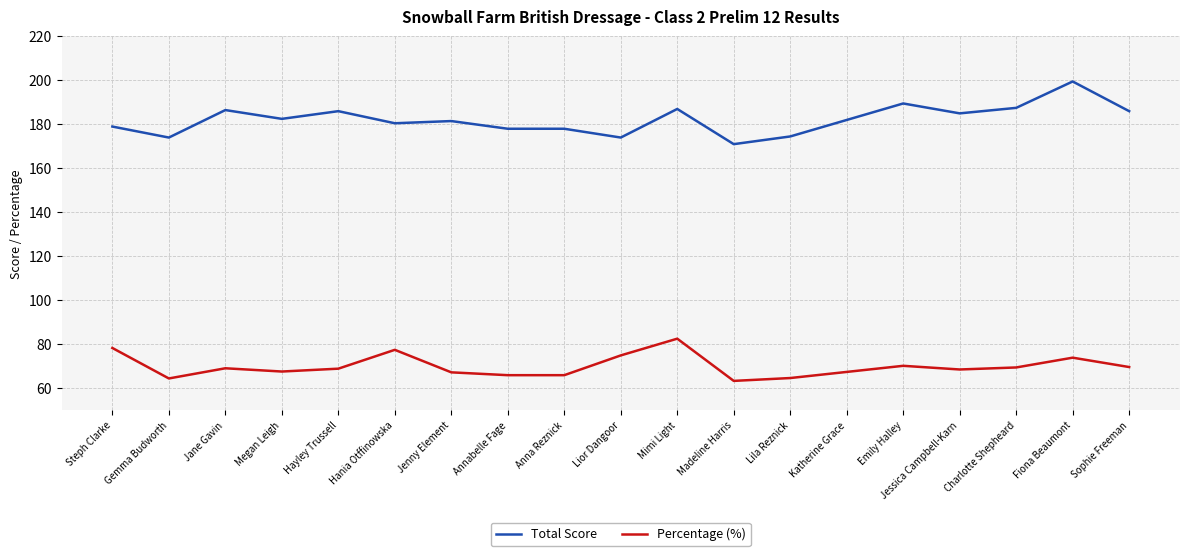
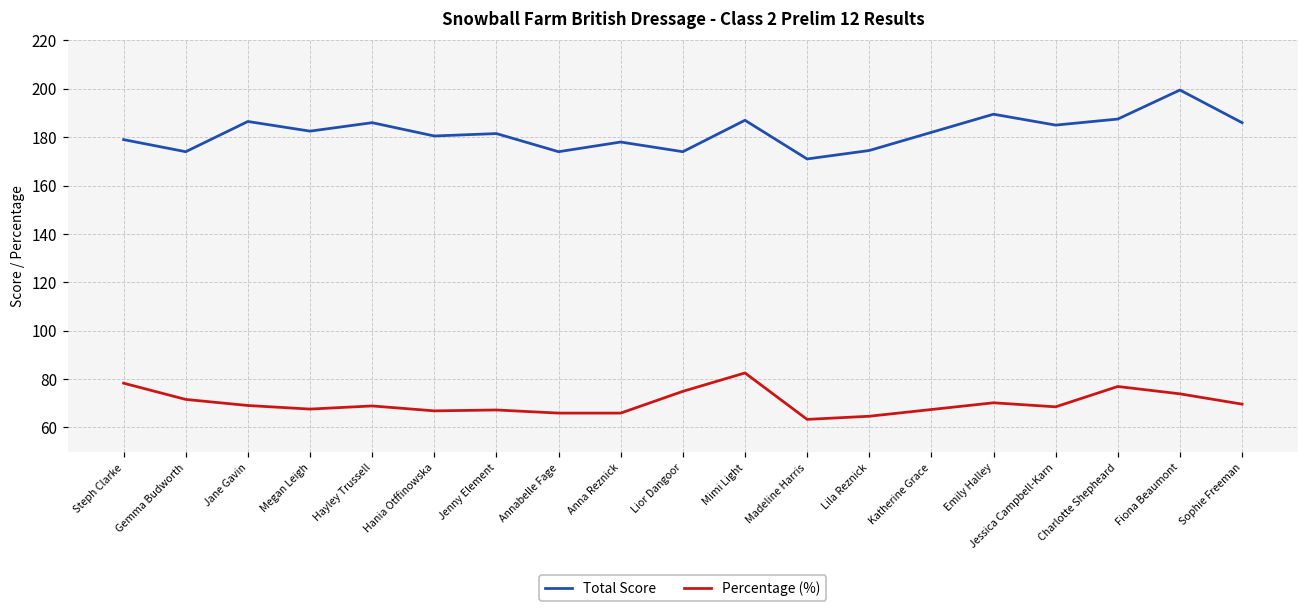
  {
    "Total Score": {
      "Steph Clarke": 179,
      "Gemma Budworth": 174,
      "Jane Gavin": 187,
      "Megan Leigh": 183,
      "Hayley Trussell": 186,
      "Hania Otffinowska": 181,
      "Jenny Element": 182,
-     "Annabelle Fage": 178,
+     "Annabelle Fage": 174,
      "Anna Reznick": 178,
      "Lior Dangoor": 174,
      "Mimi Light": 187,
      "Madeline Harris": 171,
      "Lila Reznick": 175,
      "Katherine Grace": 182,
      "Emily Halley": 190,
      "Jessica Campbell-Karn": 185,
      "Charlotte Shepheard": 188,
      "Fiona Beaumont": 200,
      "Sophie Freeman": 186
    },
    "Percentage (%)": {
      "Steph Clarke": 78,
-     "Gemma Budworth": 64,
+     "Gemma Budworth": 72,
      "Jane Gavin": 69,
      "Megan Leigh": 68,
      "Hayley Trussell": 69,
-     "Hania Otffinowska": 77,
+     "Hania Otffinowska": 67,
      "Jenny Element": 67,
      "Annabelle Fage": 66,
      "Anna Reznick": 66,
      "Lior Dangoor": 75,
      "Mimi Light": 83,
      "Madeline Harris": 63,
      "Lila Reznick": 65,
      "Katherine Grace": 67,
      "Emily Halley": 70,
      "Jessica Campbell-Karn": 69,
-     "Charlotte Shepheard": 69,
+     "Charlotte Shepheard": 77,
      "Fiona Beaumont": 74,
      "Sophie Freeman": 70
    }
  }
